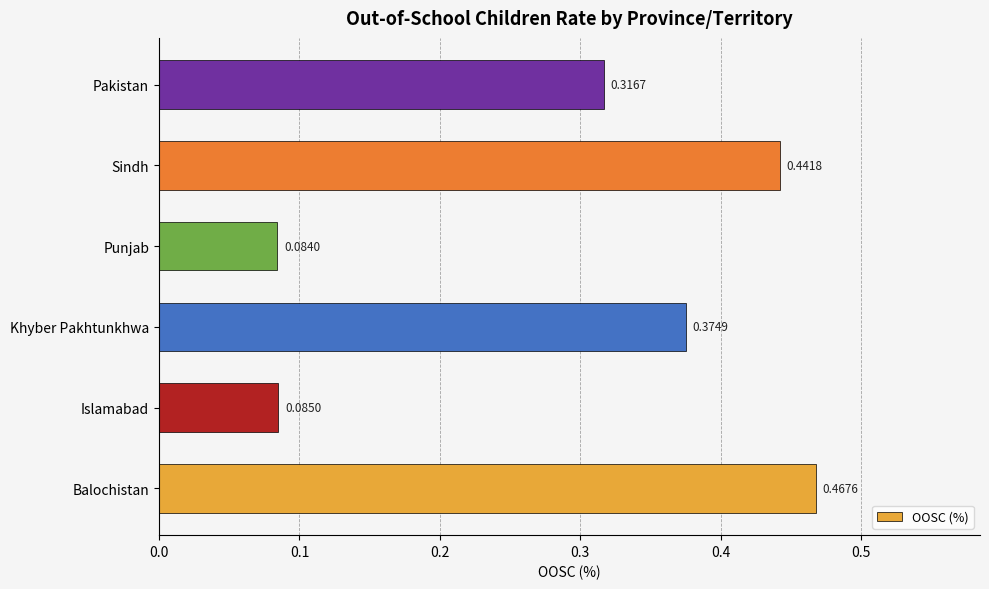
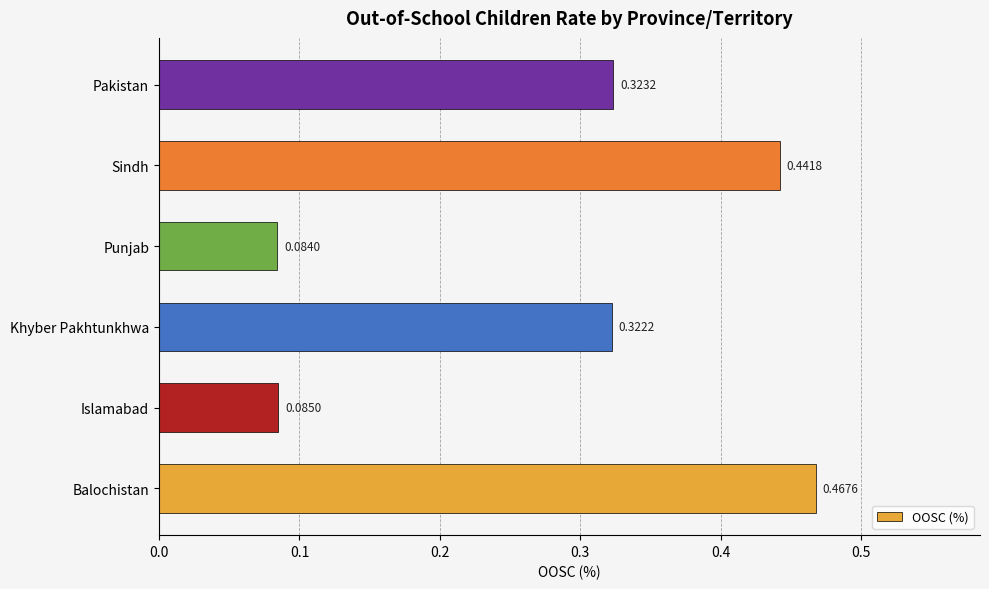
  {
-   "Pakistan": 0.3167,
+   "Pakistan": 0.3232,
    "Sindh": 0.4418,
    "Punjab": 0.0840,
-   "Khyber Pakhtunkhwa": 0.3749,
+   "Khyber Pakhtunkhwa": 0.3222,
    "Islamabad": 0.0850,
    "Balochistan": 0.4676
  }
